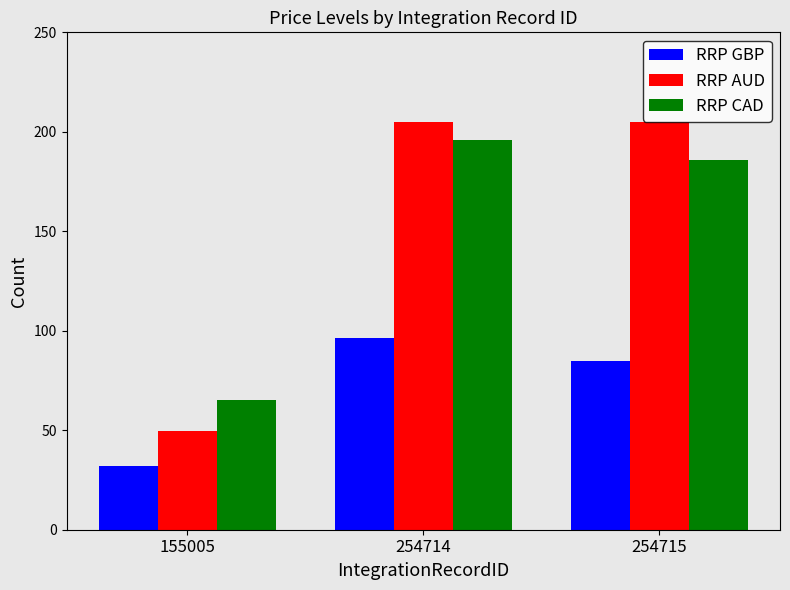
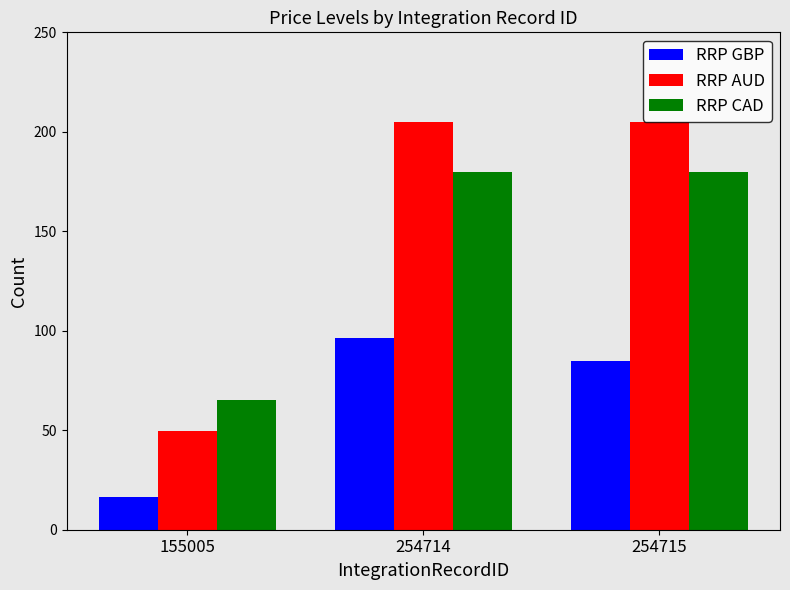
  {
    "RRP GBP": {
-     "155005": 32,
+     "155005": 16,
      "254714": 96,
      "254715": 85
    },
    "RRP AUD": {
      "155005": 50,
      "254714": 205,
      "254715": 205
    },
    "RRP CAD": {
      "155005": 65,
-     "254714": 196,
-     "254715": 186
+     "254714": 180,
+     "254715": 180
    }
  }
